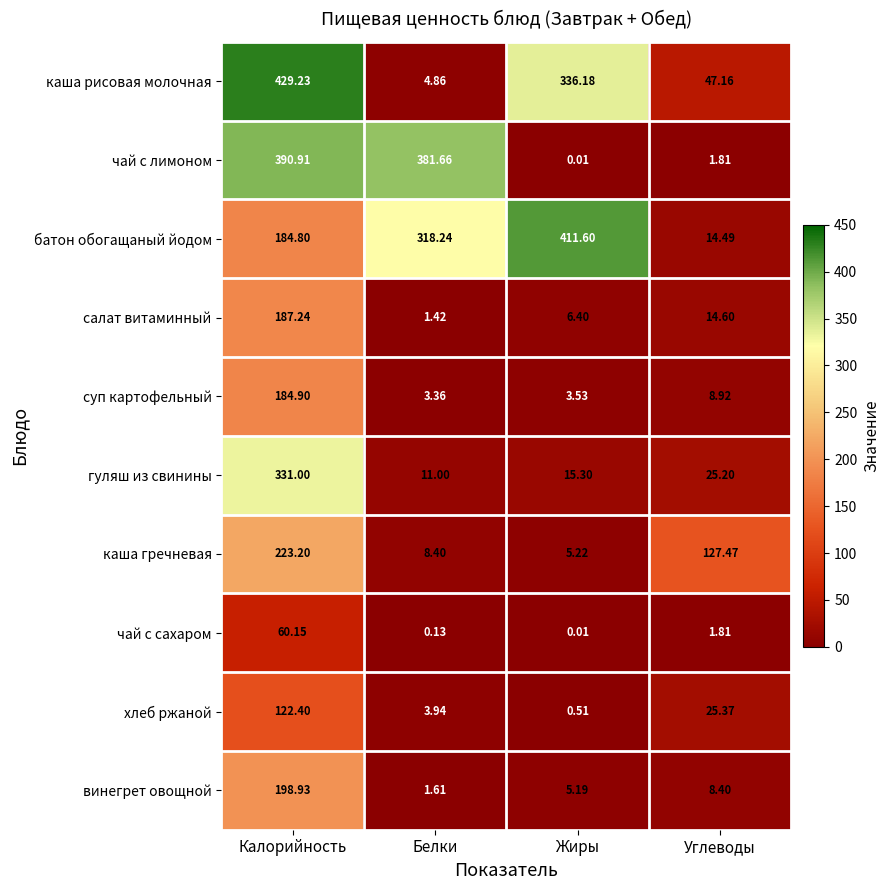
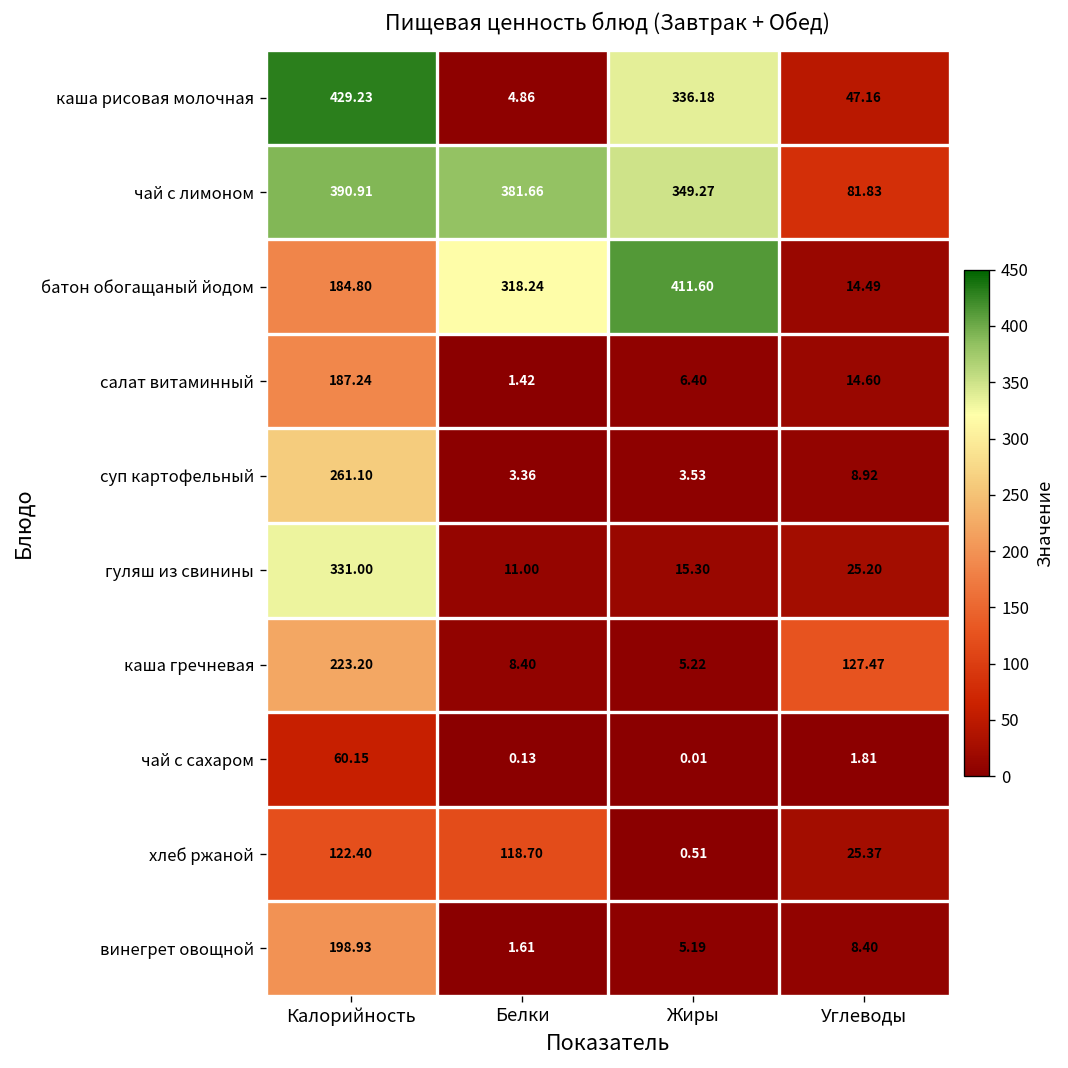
  {
    "каша рисовая молочная": {
      "Калорийность": 429.23,
      "Белки": 4.86,
      "Жиры": 336.18,
      "Углеводы": 47.16
    },
    "чай с лимоном": {
      "Калорийность": 390.91,
      "Белки": 381.66,
-     "Жиры": 0.01,
-     "Углеводы": 1.81
+     "Жиры": 349.27,
+     "Углеводы": 81.83
    },
    "батон обогащаный йодом": {
      "Калорийность": 184.80,
      "Белки": 318.24,
      "Жиры": 411.60,
      "Углеводы": 14.49
    },
    "салат витаминный": {
      "Калорийность": 187.24,
      "Белки": 1.42,
      "Жиры": 6.40,
      "Углеводы": 14.60
    },
    "суп картофельный": {
-     "Калорийность": 184.90,
+     "Калорийность": 261.10,
      "Белки": 3.36,
      "Жиры": 3.53,
      "Углеводы": 8.92
    },
    "гуляш из свинины": {
      "Калорийность": 331.00,
      "Белки": 11.00,
      "Жиры": 15.30,
      "Углеводы": 25.20
    },
    "каша гречневая": {
      "Калорийность": 223.20,
      "Белки": 8.40,
      "Жиры": 5.22,
      "Углеводы": 127.47
    },
    "чай с сахаром": {
      "Калорийность": 60.15,
      "Белки": 0.13,
      "Жиры": 0.01,
      "Углеводы": 1.81
    },
    "хлеб ржаной": {
      "Калорийность": 122.40,
-     "Белки": 3.94,
+     "Белки": 118.70,
      "Жиры": 0.51,
      "Углеводы": 25.37
    },
    "винегрет овощной": {
      "Калорийность": 198.93,
      "Белки": 1.61,
      "Жиры": 5.19,
      "Углеводы": 8.40
    }
  }
